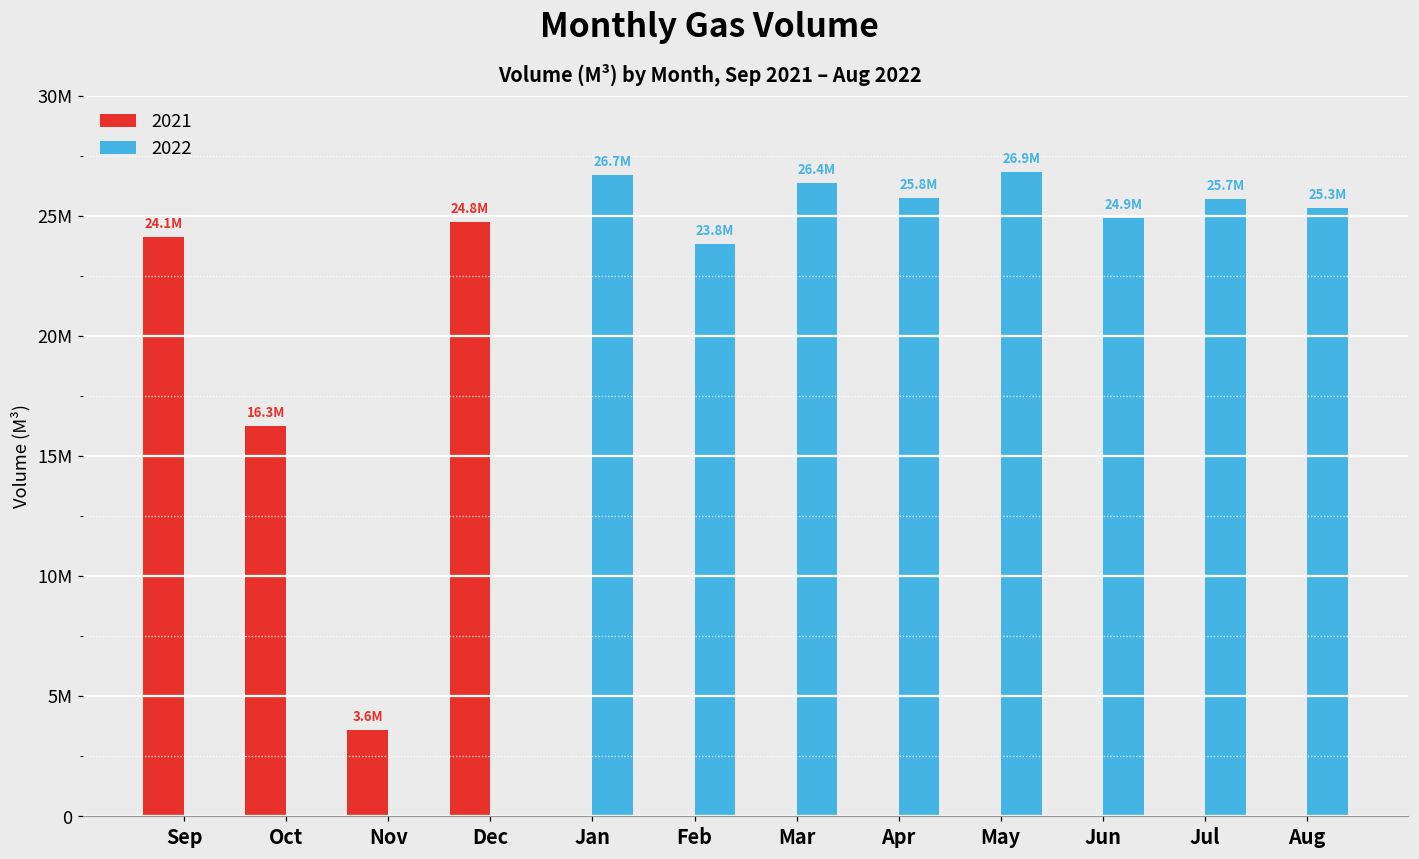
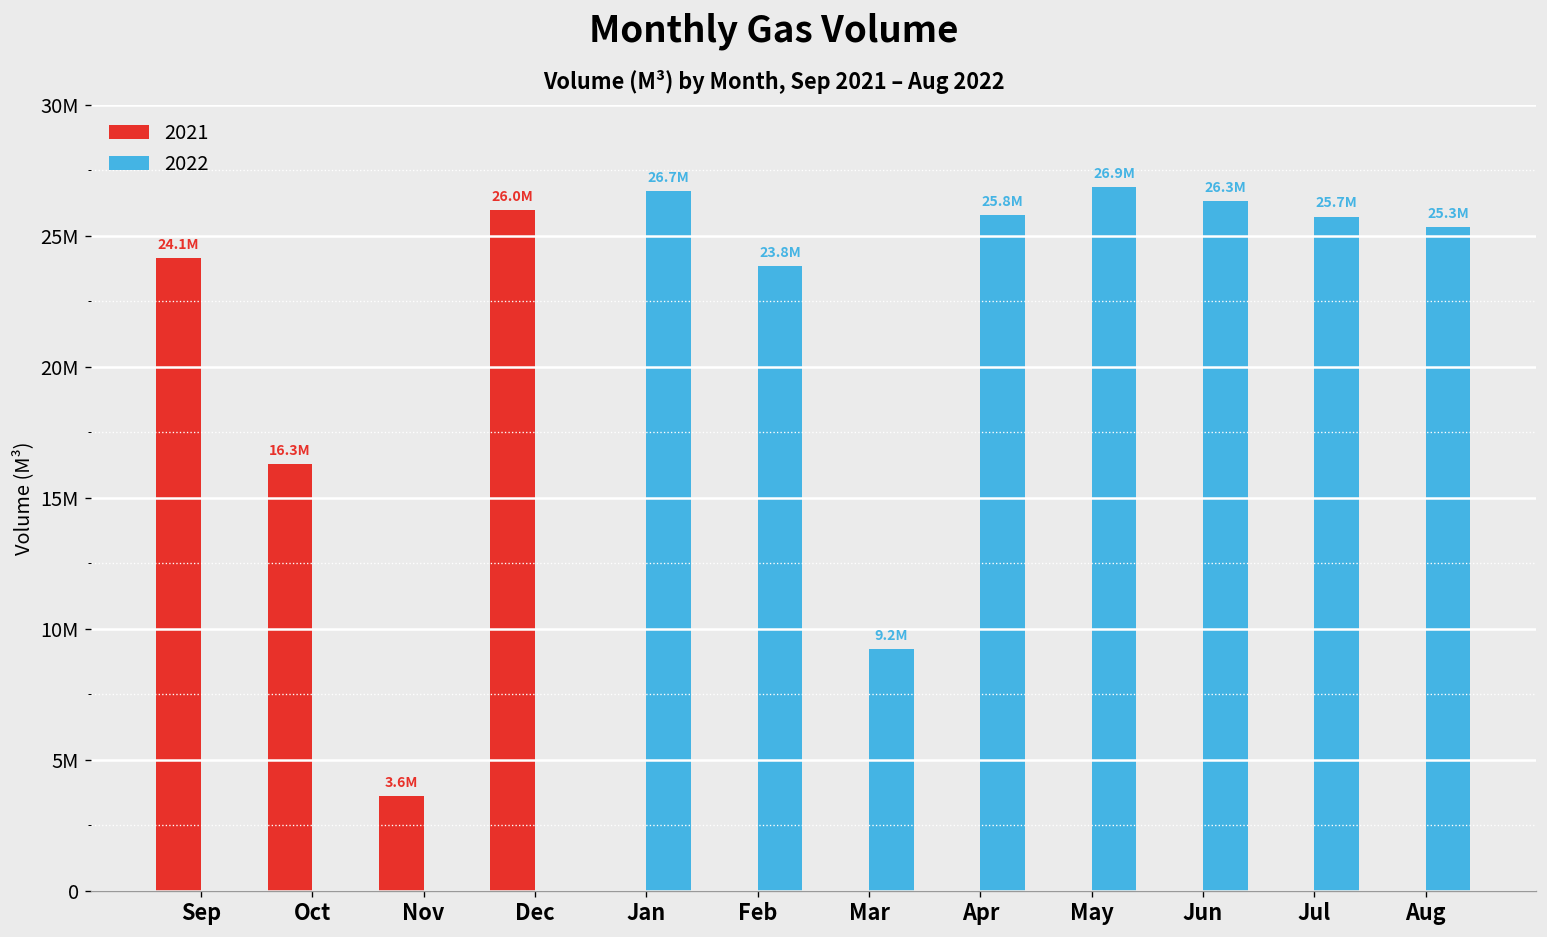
  {
    "2021": {
      "Sep": "24.1M",
      "Oct": "16.3M",
      "Nov": "3.6M",
-     "Dec": "24.8M"
+     "Dec": "26.0M"
    },
    "2022": {
      "Jan": "26.7M",
      "Feb": "23.8M",
-     "Mar": "26.4M",
+     "Mar": "9.2M",
      "Apr": "25.8M",
      "May": "26.9M",
-     "Jun": "24.9M",
+     "Jun": "26.3M",
      "Jul": "25.7M",
      "Aug": "25.3M"
    }
  }
